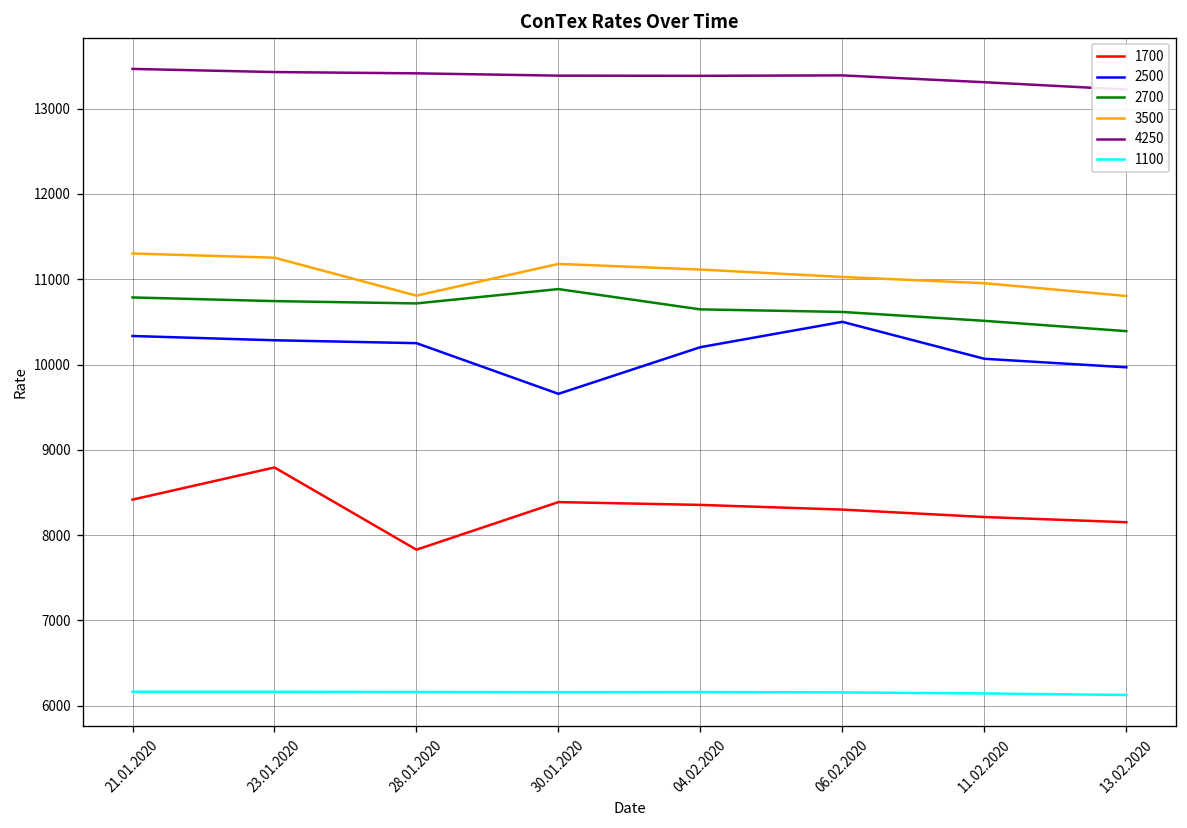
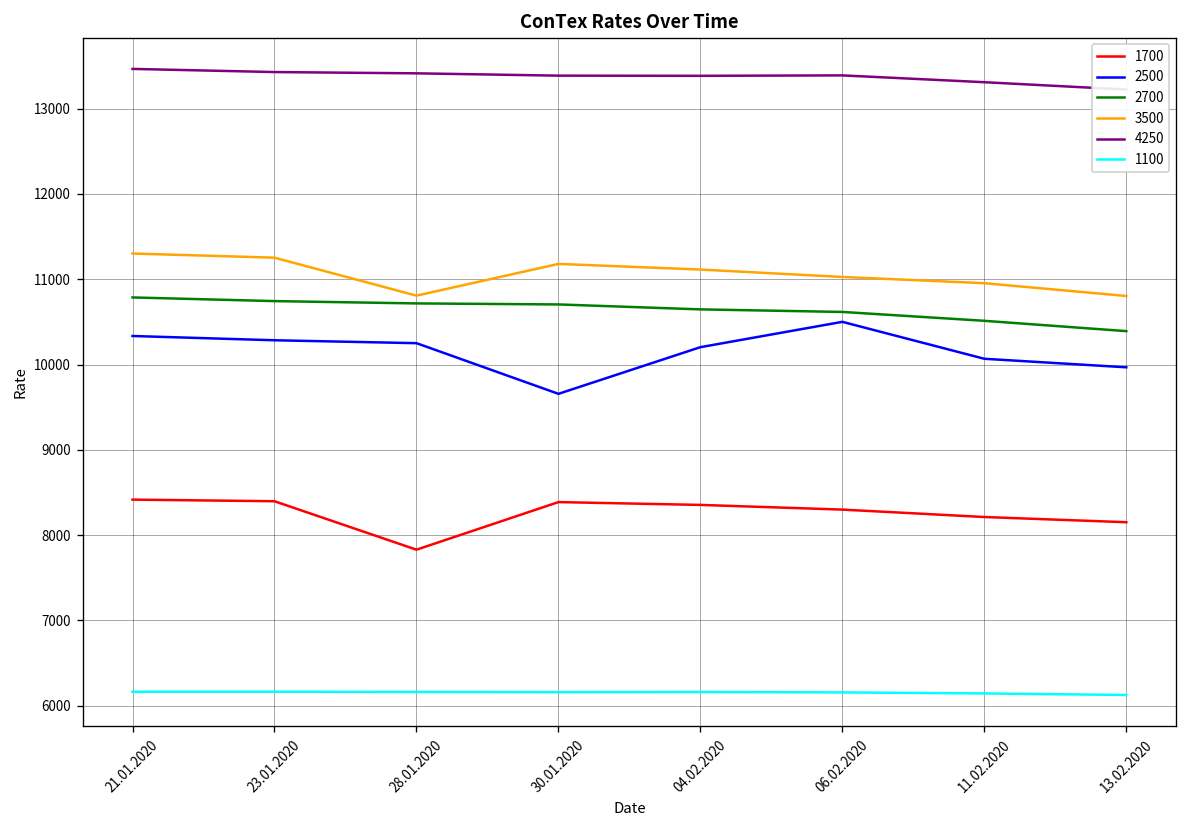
  {
    "1700": {
      "21.01.2020": 8400,
-     "23.01.2020": 8800,
+     "23.01.2020": 8400,
      "28.01.2020": 7800,
      "30.01.2020": 8400,
      "04.02.2020": 8400,
      "06.02.2020": 8300,
      "11.02.2020": 8200,
      "13.02.2020": 8200
    },
    "2500": {
      "21.01.2020": 10300,
      "23.01.2020": 10300,
      "28.01.2020": 10300,
      "30.01.2020": 9700,
      "04.02.2020": 10200,
      "06.02.2020": 10500,
      "11.02.2020": 10100,
      "13.02.2020": 10000
    },
    "2700": {
      "21.01.2020": 10800,
      "23.01.2020": 10700,
      "28.01.2020": 10700,
-     "30.01.2020": 10900,
+     "30.01.2020": 10700,
      "04.02.2020": 10600,
      "06.02.2020": 10600,
      "11.02.2020": 10500,
      "13.02.2020": 10400
    },
    "3500": {
      "21.01.2020": 11300,
      "23.01.2020": 11300,
      "28.01.2020": 10800,
      "30.01.2020": 11200,
      "04.02.2020": 11100,
      "06.02.2020": 11000,
      "11.02.2020": 11000,
      "13.02.2020": 10800
    },
    "4250": {
      "21.01.2020": 13500,
      "23.01.2020": 13400,
      "28.01.2020": 13400,
      "30.01.2020": 13400,
      "04.02.2020": 13400,
      "06.02.2020": 13400,
      "11.02.2020": 13300
    },
    "1100": {
      "21.01.2020": 6200,
      "23.01.2020": 6200,
      "28.01.2020": 6200,
      "30.01.2020": 6200,
      "04.02.2020": 6200,
      "06.02.2020": 6200,
      "11.02.2020": 6100,
      "13.02.2020": 6100
    }
  }
